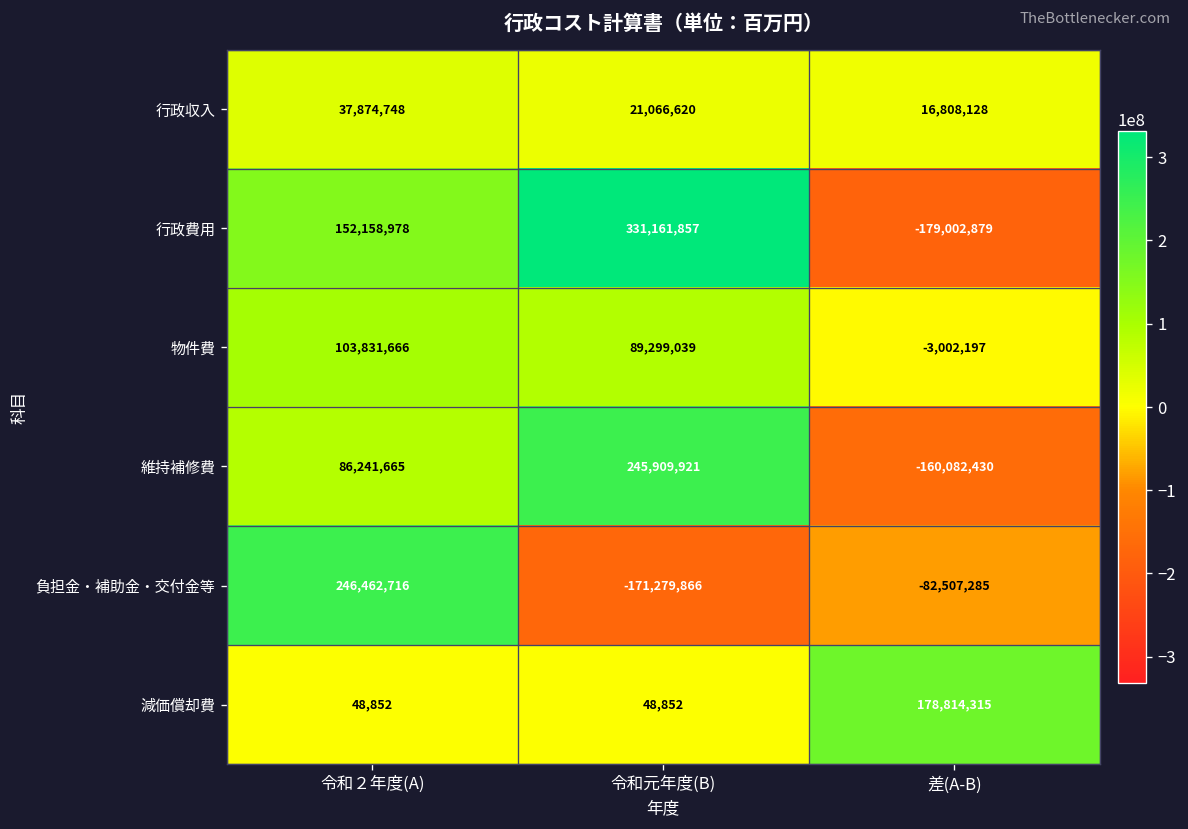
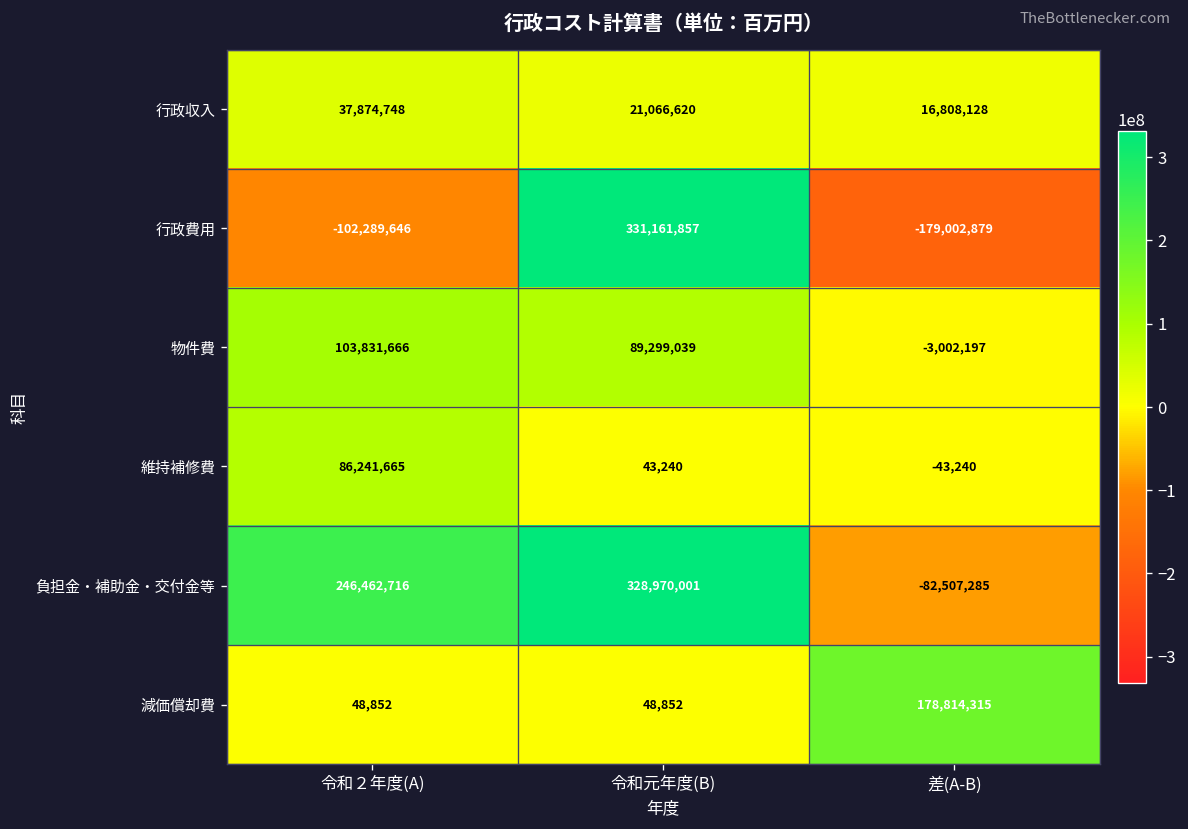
  {
    "行政収入": {
      "令和２年度(A)": "37,874,748",
      "令和元年度(B)": "21,066,620",
      "差(A-B)": "16,808,128"
    },
    "行政費用": {
-     "令和２年度(A)": "152,158,978",
+     "令和２年度(A)": "-102,289,646",
      "令和元年度(B)": "331,161,857",
      "差(A-B)": "-179,002,879"
    },
    "物件費": {
      "令和２年度(A)": "103,831,666",
      "令和元年度(B)": "89,299,039",
      "差(A-B)": "-3,002,197"
    },
    "維持補修費": {
      "令和２年度(A)": "86,241,665",
-     "令和元年度(B)": "245,909,921",
-     "差(A-B)": "-160,082,430"
+     "令和元年度(B)": "43,240",
+     "差(A-B)": "-43,240"
    },
    "負担金・補助金・交付金等": {
      "令和２年度(A)": "246,462,716",
-     "令和元年度(B)": "-171,279,866",
+     "令和元年度(B)": "328,970,001",
      "差(A-B)": "-82,507,285"
    },
    "減価償却費": {
      "令和２年度(A)": "48,852",
      "令和元年度(B)": "48,852",
      "差(A-B)": "178,814,315"
    }
  }
